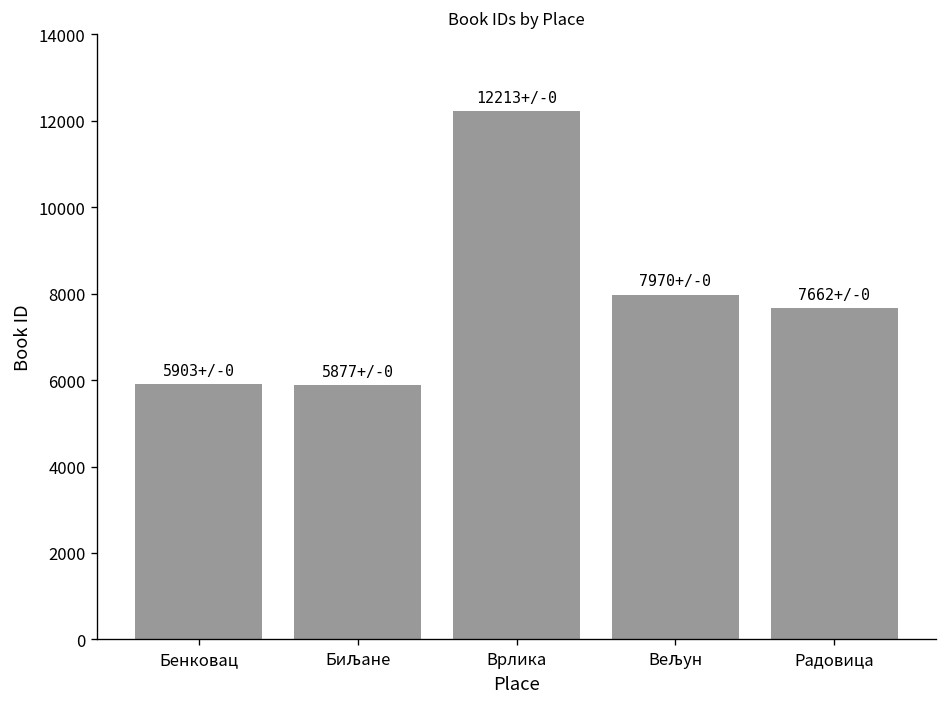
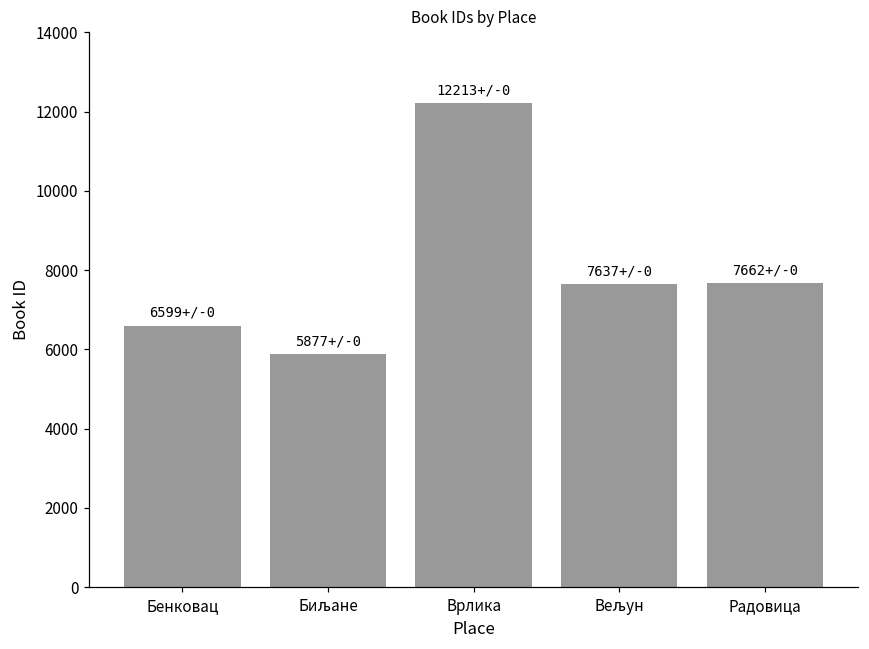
  {
-   "Бенковац": "5903+/",
+   "Бенковац": "6599+/",
    "Биљане": "5877+/",
    "Врлика": "12213+/",
-   "Вељун": "7970+/",
+   "Вељун": "7637+/",
    "Радовица": "7662+/"
  }
